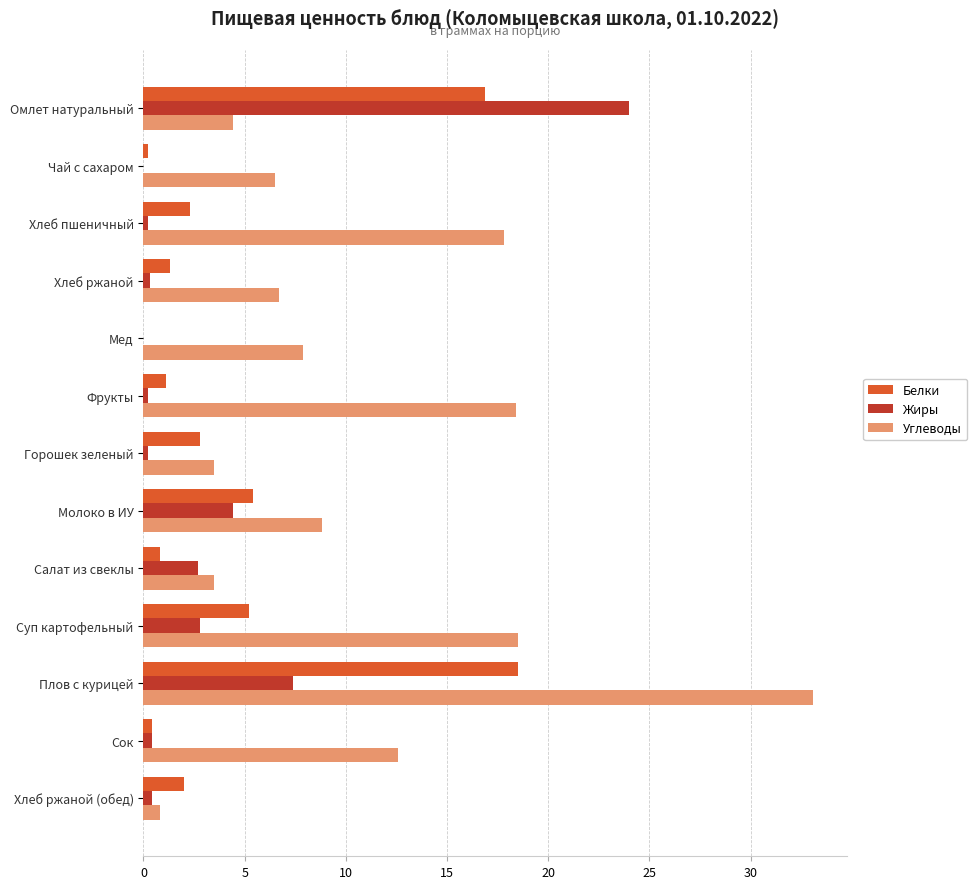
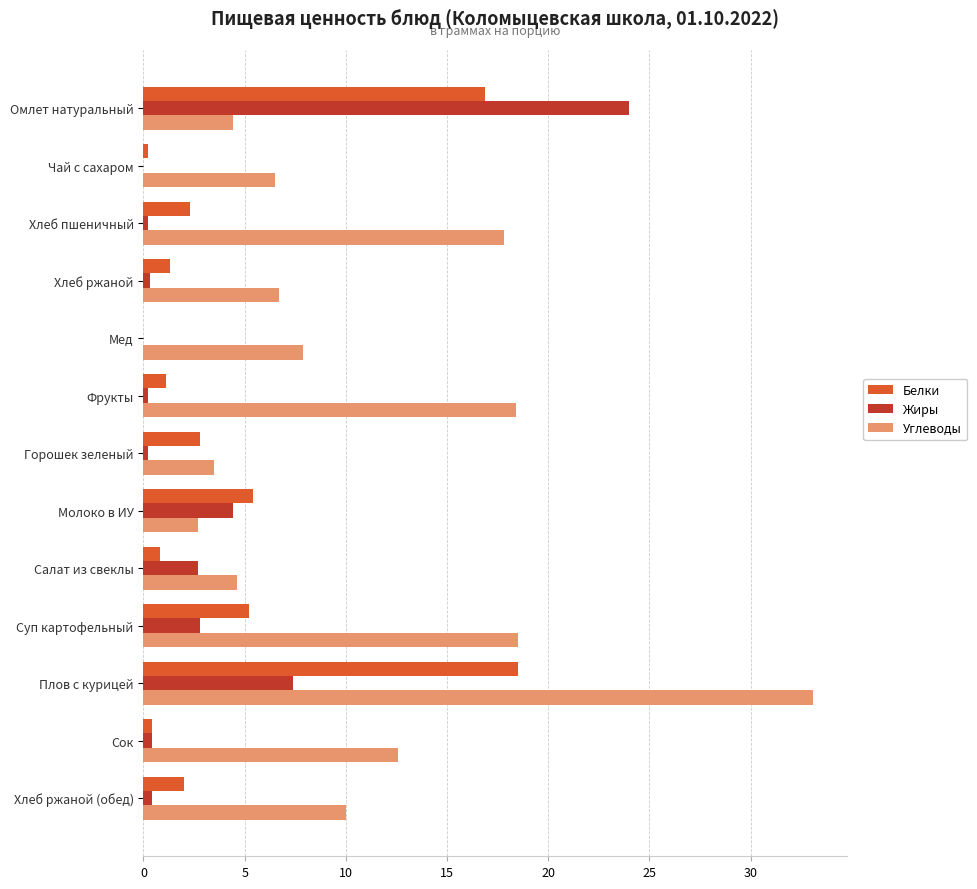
  {
    "Углеводы": {
      "Омлет натуральный": 4.4,
      "Чай с сахаром": 6.5,
      "Хлеб пшеничный": 17.8,
      "Хлеб ржаной": 6.7,
      "Мед": 7.9,
      "Фрукты": 18.4,
      "Горошек зеленый": 3.5,
-     "Молоко в ИУ": 8.8,
-     "Салат из свеклы": 3.5,
+     "Молоко в ИУ": 2.7,
+     "Салат из свеклы": 4.6,
      "Суп картофельный": 18.5,
      "Плов с курицей": 33.1,
      "Сок": 12.6,
-     "Хлеб ржаной (обед)": 0.8
+     "Хлеб ржаной (обед)": 10.0
    }
  }
